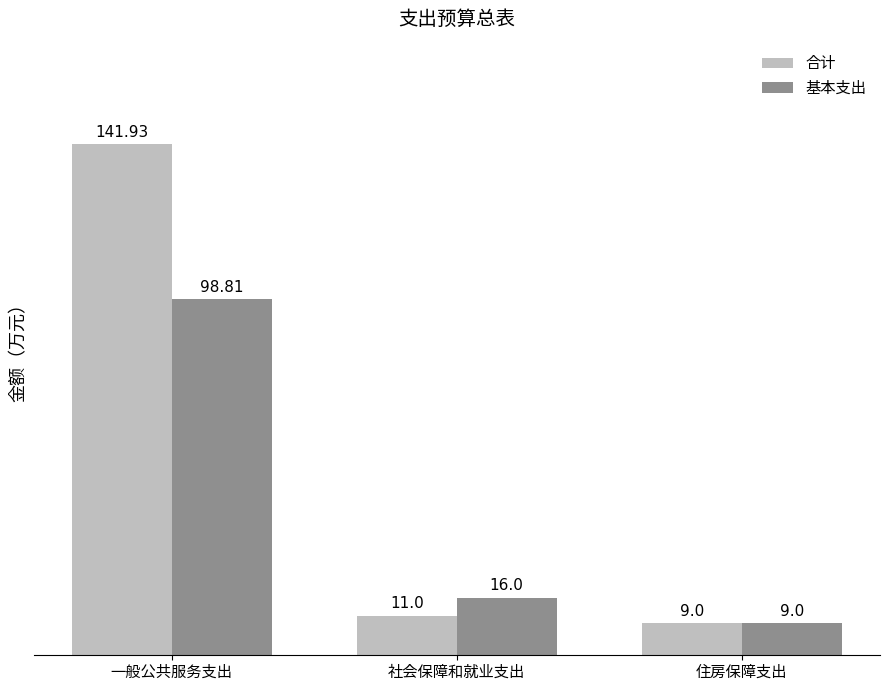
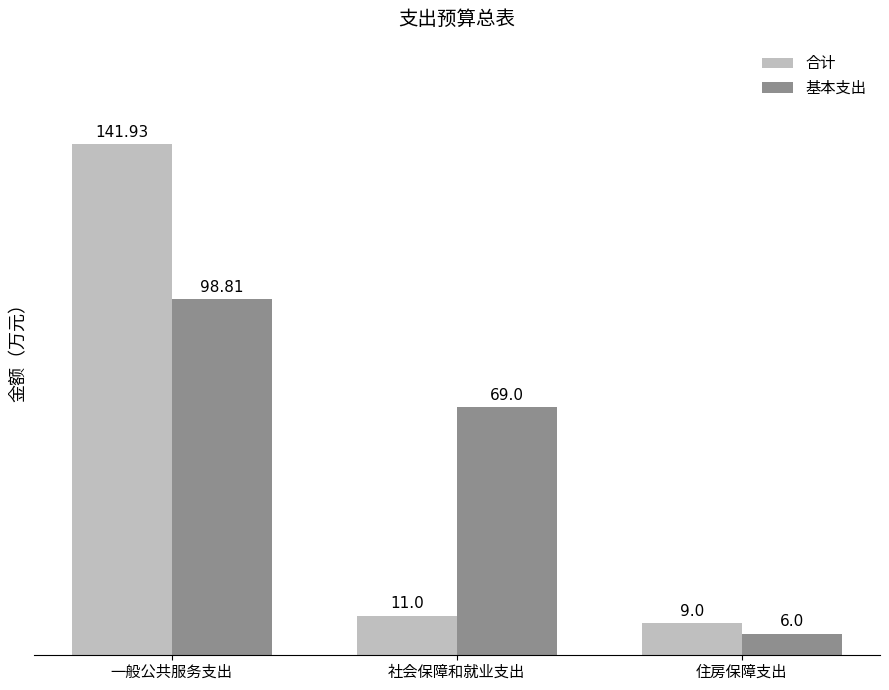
  {
    "合计": {
      "一般公共服务支出": 141.93,
      "社会保障和就业支出": 11.0,
      "住房保障支出": 9.0
    },
    "基本支出": {
      "一般公共服务支出": 98.81,
-     "社会保障和就业支出": 16.0,
-     "住房保障支出": 9.0
+     "社会保障和就业支出": 69.0,
+     "住房保障支出": 6.0
    }
  }
